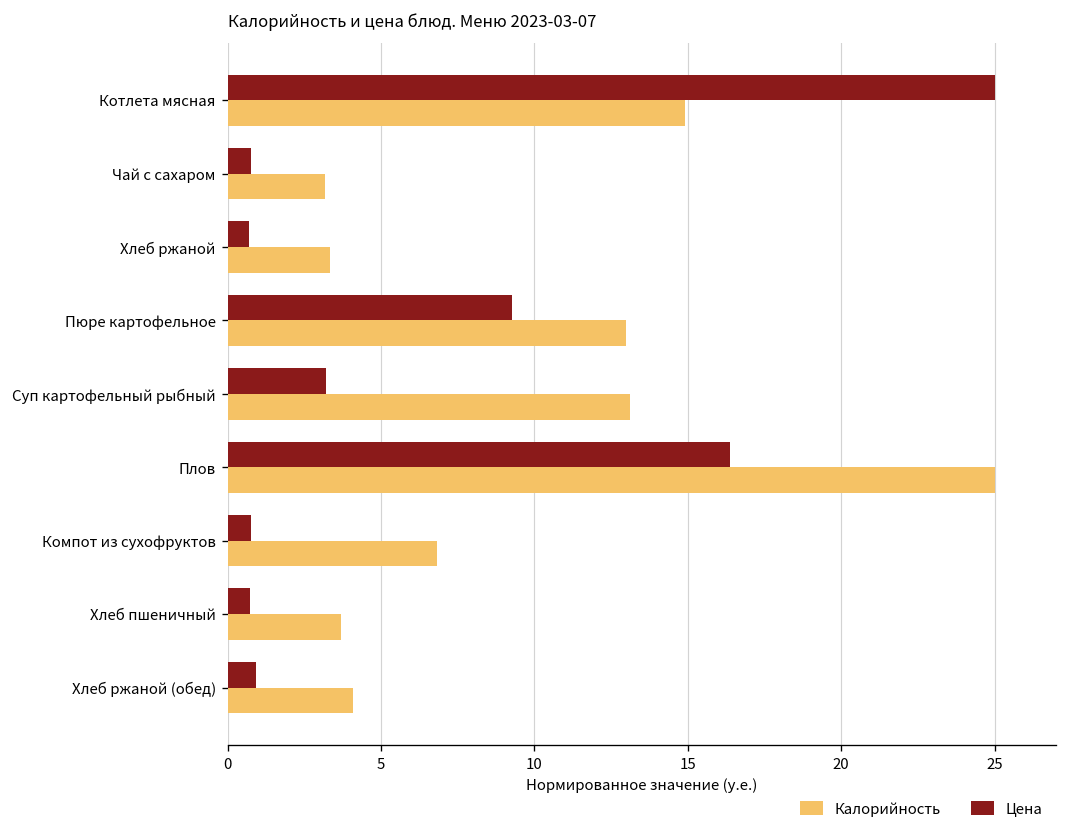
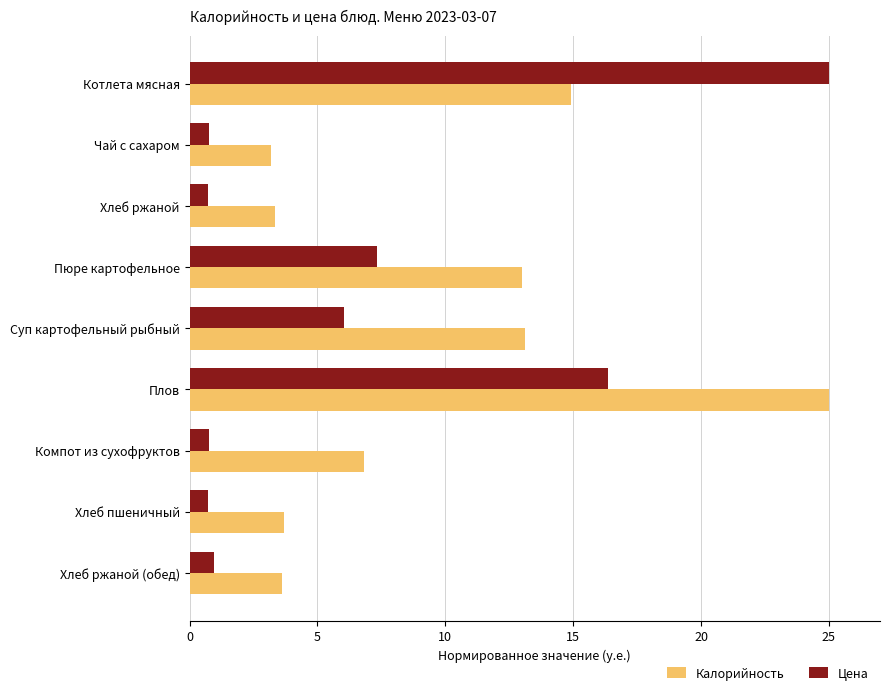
  {
    "Калорийность": {
      "Котлета мясная": 14.9,
      "Чай с сахаром": 3.2,
      "Хлеб ржаной": 3.3,
      "Пюре картофельное": 13.0,
      "Суп картофельный рыбный": 13.1,
      "Плов": 25.0,
      "Компот из сухофруктов": 6.8,
      "Хлеб пшеничный": 3.7,
-     "Хлеб ржаной (обед)": 4.1
+     "Хлеб ржаной (обед)": 3.6
    },
    "Цена": {
      "Котлета мясная": 25.0,
      "Чай с сахаром": 0.8,
      "Хлеб ржаной": 0.7,
-     "Пюре картофельное": 9.3,
-     "Суп картофельный рыбный": 3.2,
+     "Пюре картофельное": 7.3,
+     "Суп картофельный рыбный": 6.0,
      "Плов": 16.4,
      "Компот из сухофруктов": 0.8,
      "Хлеб пшеничный": 0.7,
      "Хлеб ржаной (обед)": 0.9
    }
  }
